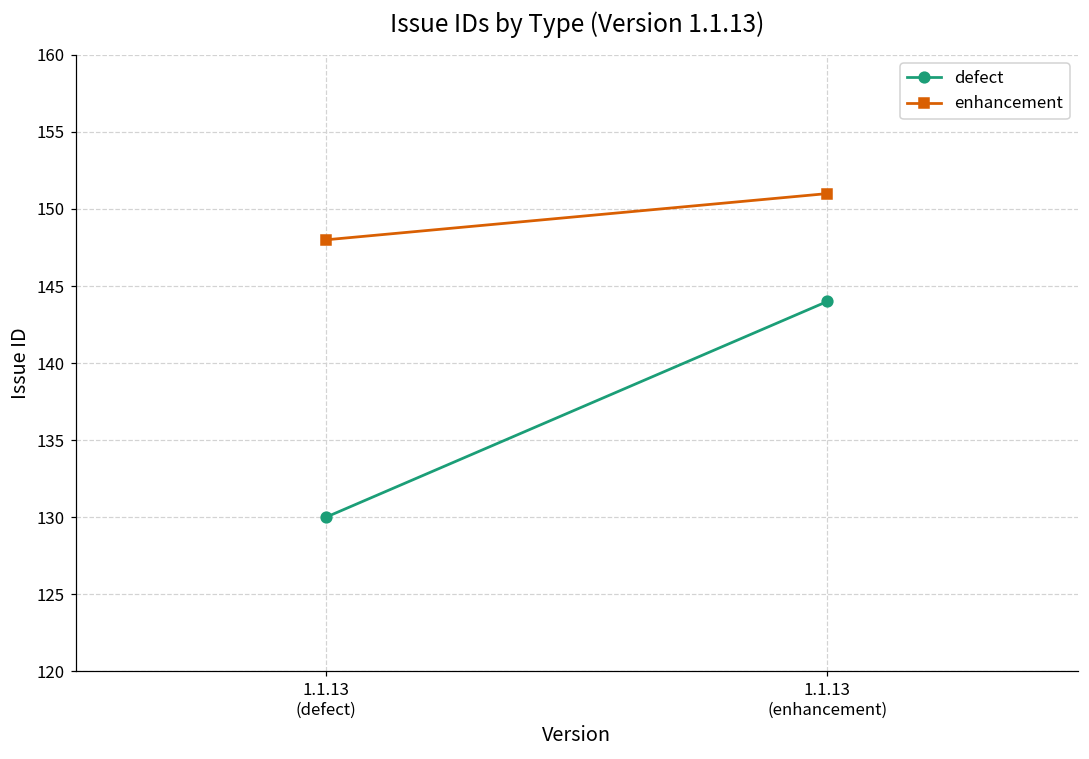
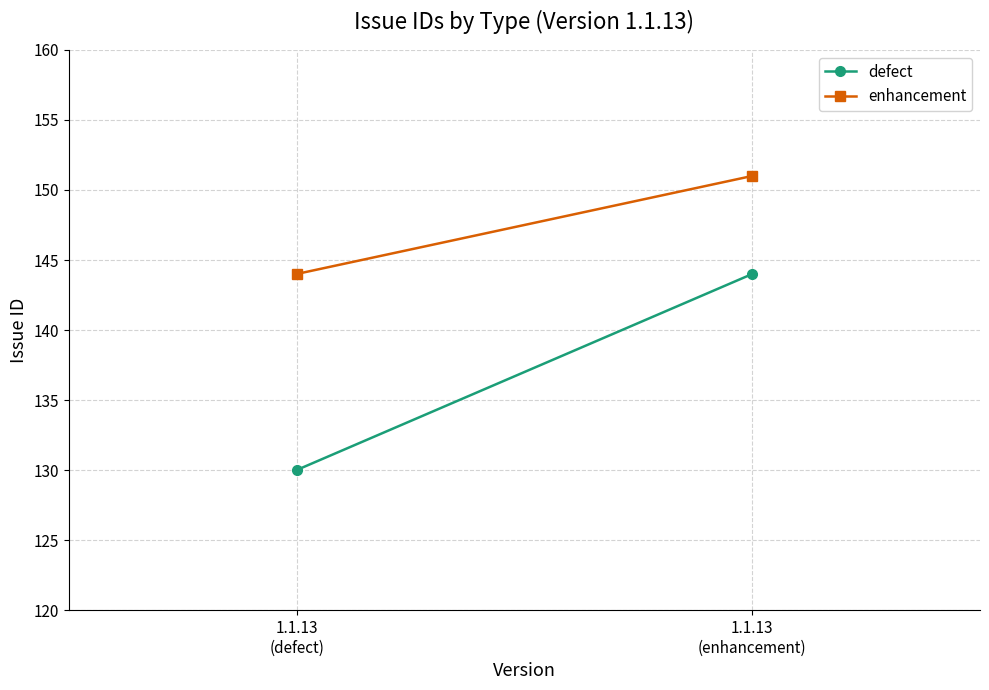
  {
    "defect": {
      "1.1.13 (defect)": 130,
      "1.1.13 (enhancement)": 144
    },
    "enhancement": {
-     "1.1.13 (defect)": 148,
+     "1.1.13 (defect)": 144,
      "1.1.13 (enhancement)": 151
    }
  }
